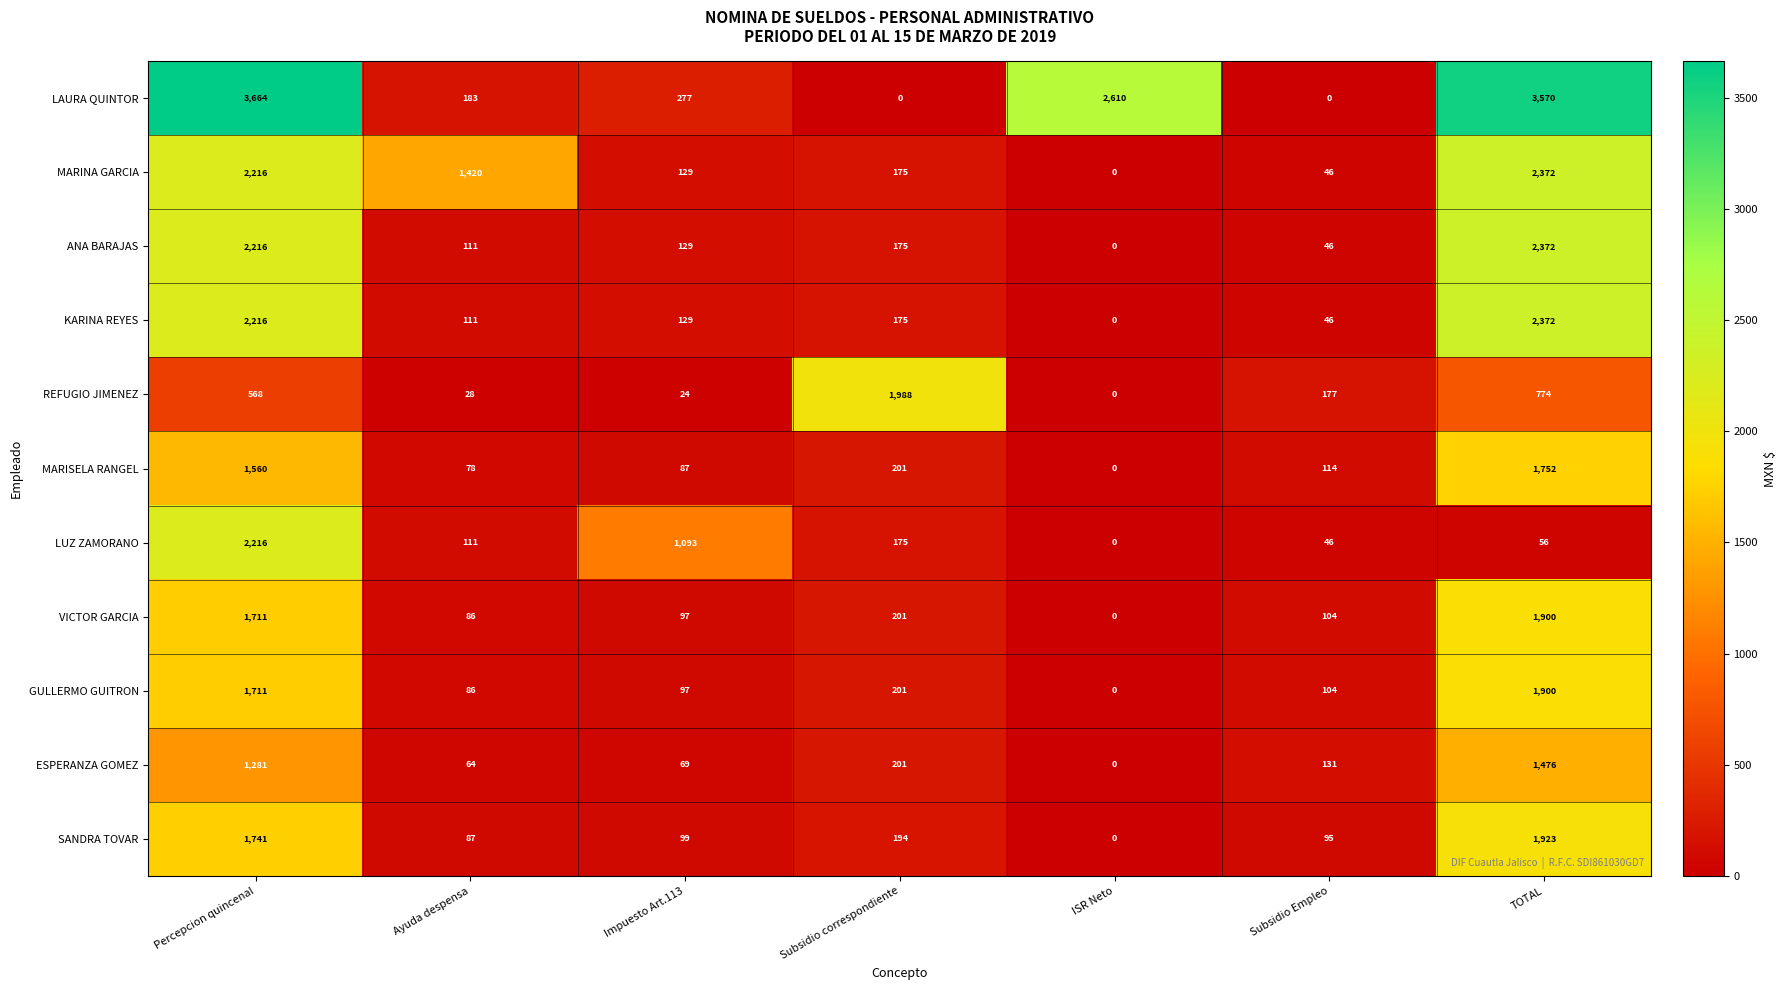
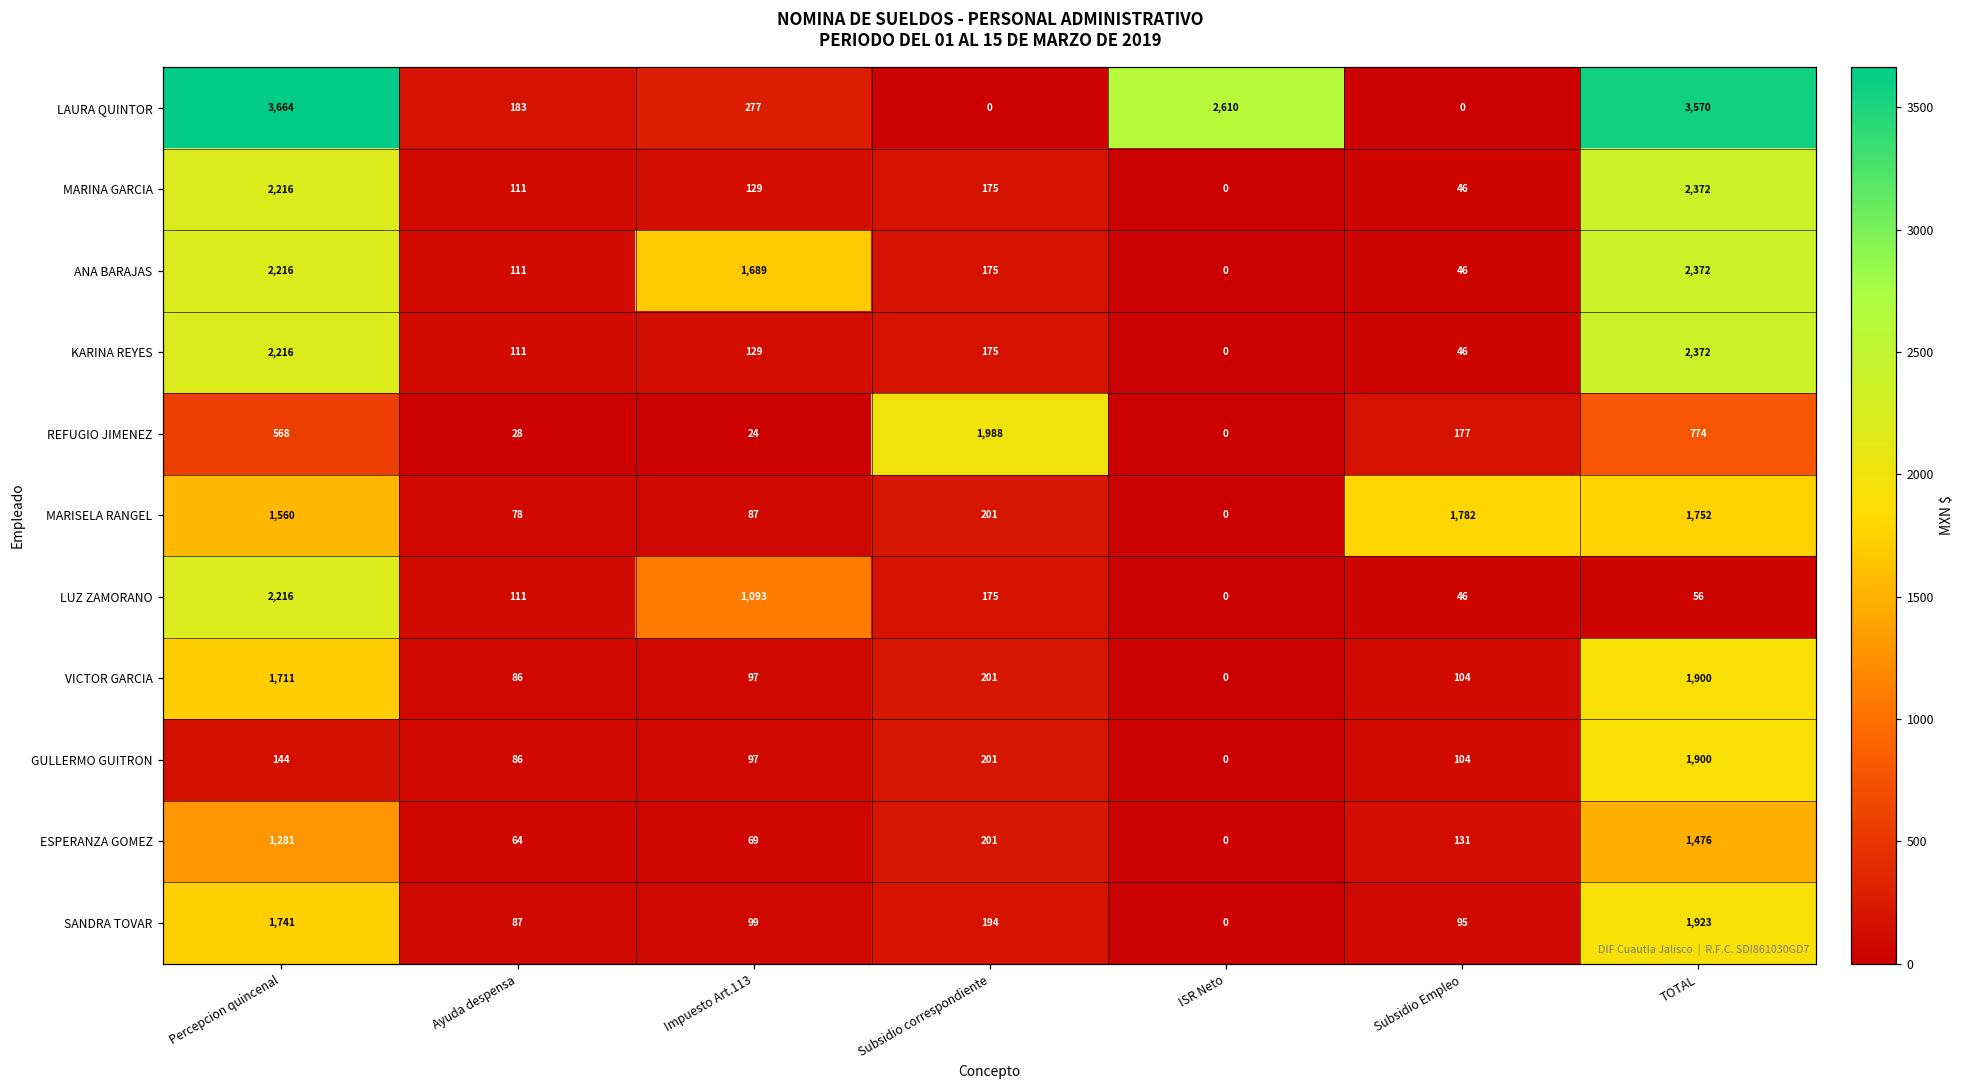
  {
    "LAURA QUINTOR": {
      "Percepcion quincenal": "3,664",
      "Ayuda despensa": "183",
      "Impuesto Art.113": "277",
      "Subsidio correspondiente": "0",
      "ISR Neto": "2,610",
      "Subsidio Empleo": "0",
      "TOTAL": "3,570"
    },
    "MARINA GARCIA": {
      "Percepcion quincenal": "2,216",
-     "Ayuda despensa": "1,420",
+     "Ayuda despensa": "111",
      "Impuesto Art.113": "129",
      "Subsidio correspondiente": "175",
      "ISR Neto": "0",
      "Subsidio Empleo": "46",
      "TOTAL": "2,372"
    },
    "ANA BARAJAS": {
      "Percepcion quincenal": "2,216",
      "Ayuda despensa": "111",
-     "Impuesto Art.113": "129",
+     "Impuesto Art.113": "1,689",
      "Subsidio correspondiente": "175",
      "ISR Neto": "0",
      "Subsidio Empleo": "46",
      "TOTAL": "2,372"
    },
    "KARINA REYES": {
      "Percepcion quincenal": "2,216",
      "Ayuda despensa": "111",
      "Impuesto Art.113": "129",
      "Subsidio correspondiente": "175",
      "ISR Neto": "0",
      "Subsidio Empleo": "46",
      "TOTAL": "2,372"
    },
    "REFUGIO JIMENEZ": {
      "Percepcion quincenal": "568",
      "Ayuda despensa": "28",
      "Impuesto Art.113": "24",
      "Subsidio correspondiente": "1,988",
      "ISR Neto": "0",
      "Subsidio Empleo": "177",
      "TOTAL": "774"
    },
    "MARISELA RANGEL": {
      "Percepcion quincenal": "1,560",
      "Ayuda despensa": "78",
      "Impuesto Art.113": "87",
      "Subsidio correspondiente": "201",
      "ISR Neto": "0",
-     "Subsidio Empleo": "114",
+     "Subsidio Empleo": "1,782",
      "TOTAL": "1,752"
    },
    "LUZ ZAMORANO": {
      "Percepcion quincenal": "2,216",
      "Ayuda despensa": "111",
      "Impuesto Art.113": "1,093",
      "Subsidio correspondiente": "175",
      "ISR Neto": "0",
      "Subsidio Empleo": "46",
      "TOTAL": "56"
    },
    "VICTOR GARCIA": {
      "Percepcion quincenal": "1,711",
      "Ayuda despensa": "86",
      "Impuesto Art.113": "97",
      "Subsidio correspondiente": "201",
      "ISR Neto": "0",
      "Subsidio Empleo": "104",
      "TOTAL": "1,900"
    },
    "GULLERMO GUITRON": {
-     "Percepcion quincenal": "1,711",
+     "Percepcion quincenal": "144",
      "Ayuda despensa": "86",
      "Impuesto Art.113": "97",
      "Subsidio correspondiente": "201",
      "ISR Neto": "0",
      "Subsidio Empleo": "104",
      "TOTAL": "1,900"
    },
    "ESPERANZA GOMEZ": {
      "Percepcion quincenal": "1,281",
      "Ayuda despensa": "64",
      "Impuesto Art.113": "69",
      "Subsidio correspondiente": "201",
      "ISR Neto": "0",
      "Subsidio Empleo": "131",
      "TOTAL": "1,476"
    },
    "SANDRA TOVAR": {
      "Percepcion quincenal": "1,741",
      "Ayuda despensa": "87",
      "Impuesto Art.113": "99",
      "Subsidio correspondiente": "194",
      "ISR Neto": "0",
      "Subsidio Empleo": "95"
    }
  }
